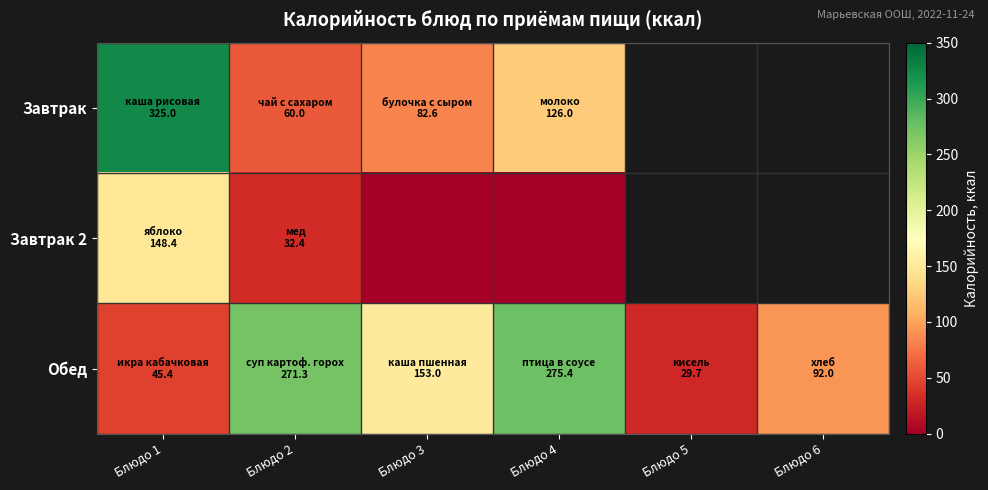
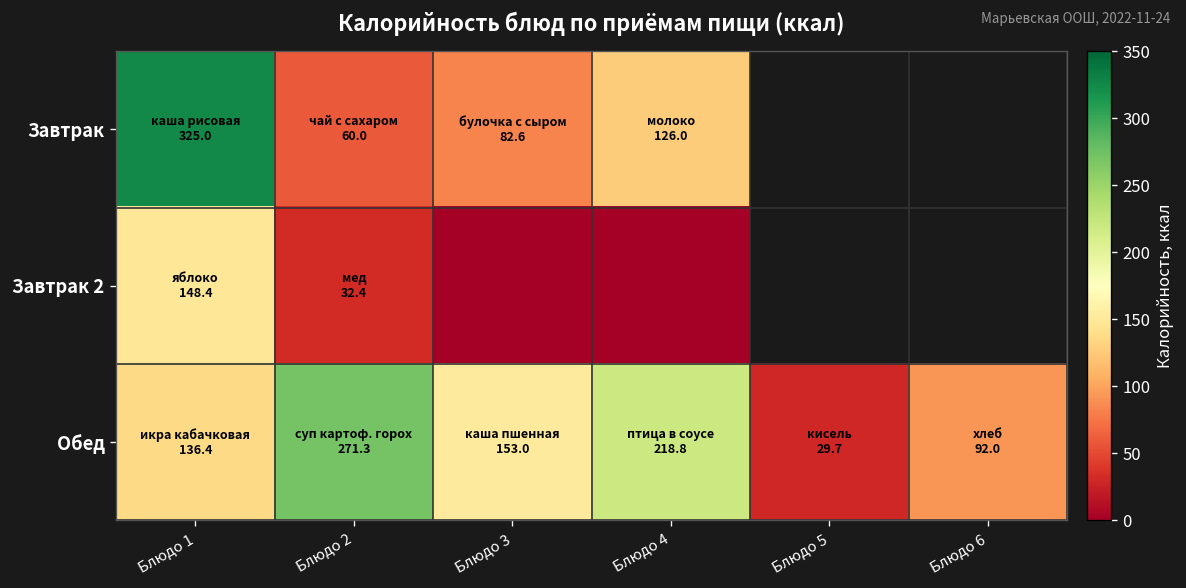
  {
    "Завтрак": {
      "Блюдо 1": 325.0,
      "Блюдо 2": 60.0,
      "Блюдо 3": 82.6,
      "Блюдо 4": 126.0
    },
    "Завтрак 2": {
      "Блюдо 1": 148.4,
      "Блюдо 2": 32.4
    },
    "Обед": {
-     "Блюдо 1": 45.4,
+     "Блюдо 1": 136.4,
      "Блюдо 2": 271.3,
      "Блюдо 3": 153.0,
-     "Блюдо 4": 275.4,
+     "Блюдо 4": 218.8,
      "Блюдо 5": 29.7,
      "Блюдо 6": 92.0
    }
  }
